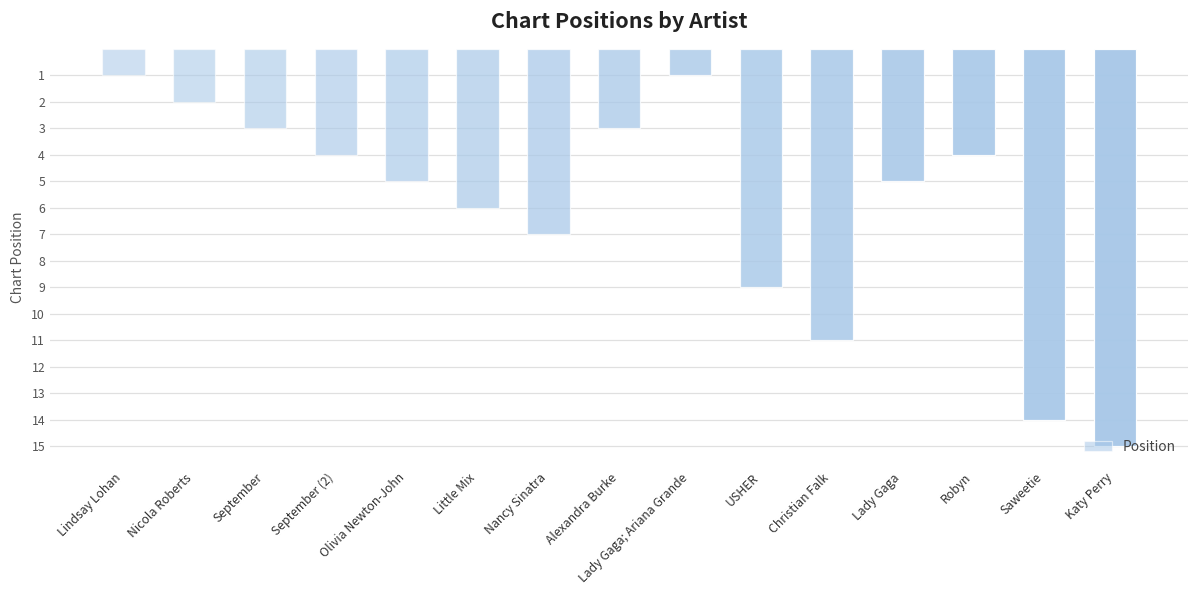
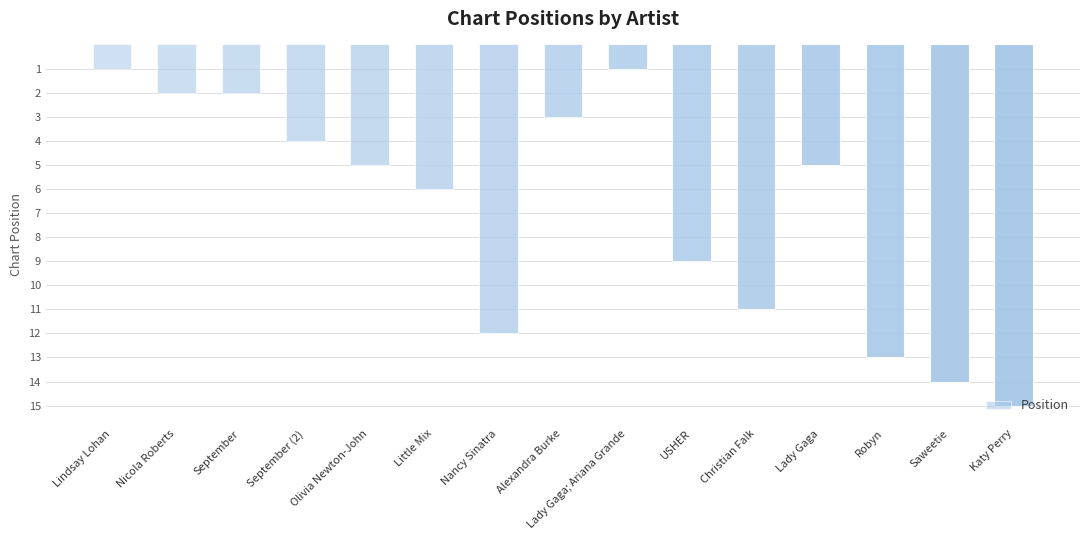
  {
    "Lindsay Lohan": 1,
    "Nicola Roberts": 2,
-   "September": 3,
+   "September": 2,
    "September (2)": 4,
    "Olivia Newton-John": 5,
    "Little Mix": 6,
-   "Nancy Sinatra": 7,
+   "Nancy Sinatra": 12,
    "Alexandra Burke": 3,
    "Lady Gaga; Ariana Grande": 1,
    "USHER": 9,
    "Christian Falk": 11,
    "Lady Gaga": 5,
-   "Robyn": 4,
+   "Robyn": 13,
    "Saweetie": 14,
    "Katy Perry": 15
  }
